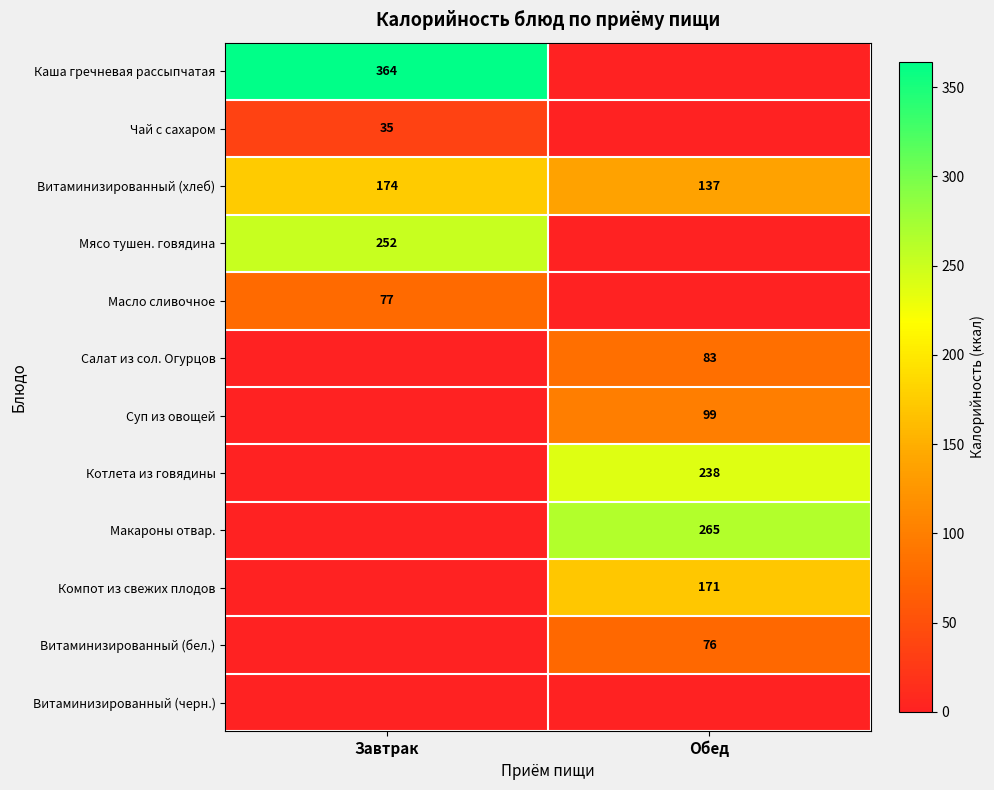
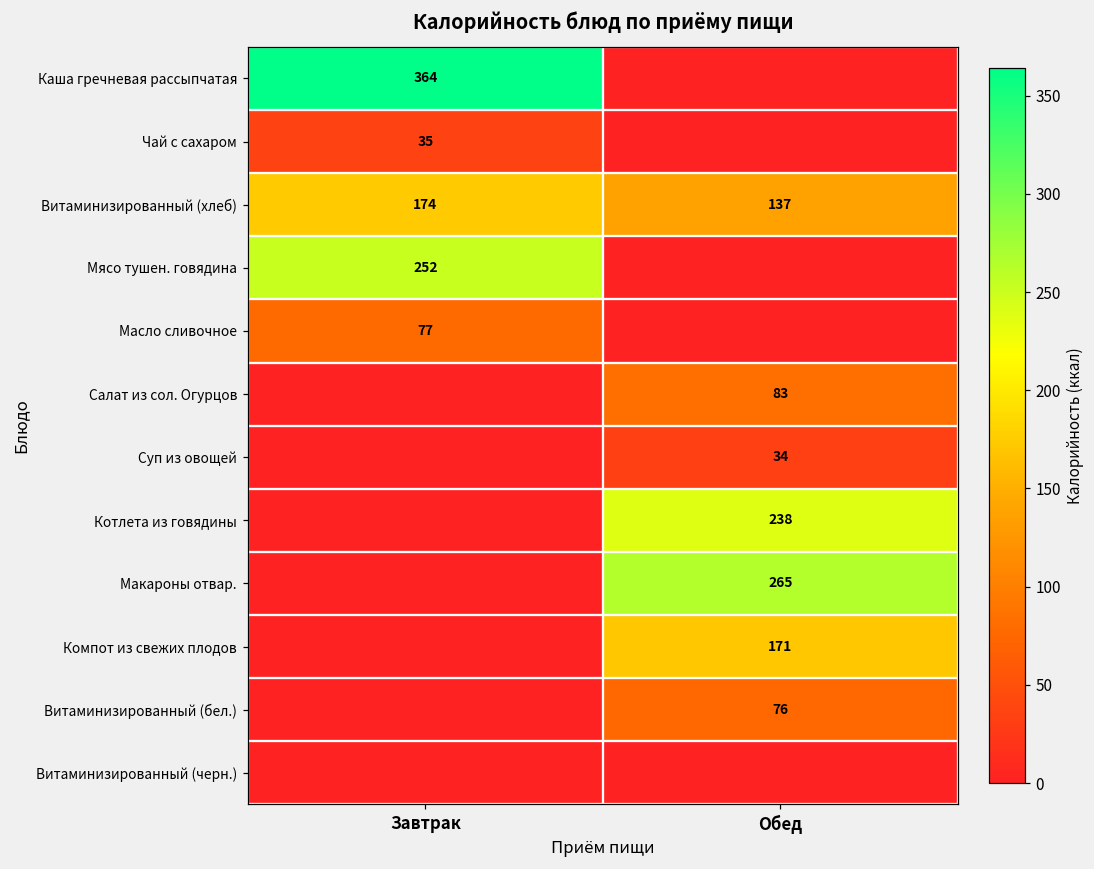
  {
    "Каша гречневая рассыпчатая": {
      "Завтрак": 364
    },
    "Чай с сахаром": {
      "Завтрак": 35
    },
    "Витаминизированный (хлеб)": {
      "Завтрак": 174,
      "Обед": 137
    },
    "Мясо тушен. говядина": {
      "Завтрак": 252
    },
    "Масло сливочное": {
      "Завтрак": 77
    },
    "Салат из сол. Огурцов": {
      "Обед": 83
    },
    "Суп из овощей": {
-     "Обед": 99
+     "Обед": 34
    },
    "Котлета из говядины": {
      "Обед": 238
    },
    "Макароны отвар.": {
      "Обед": 265
    },
    "Компот из свежих плодов": {
      "Обед": 171
    },
    "Витаминизированный (бел.)": {
      "Обед": 76
    }
  }
